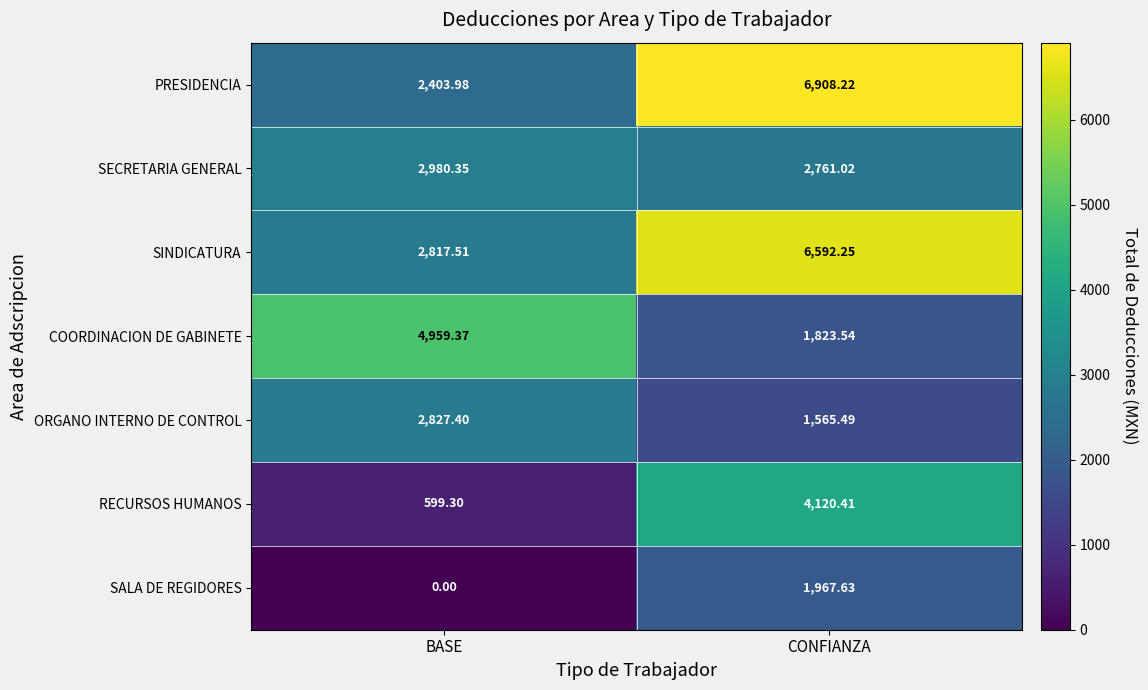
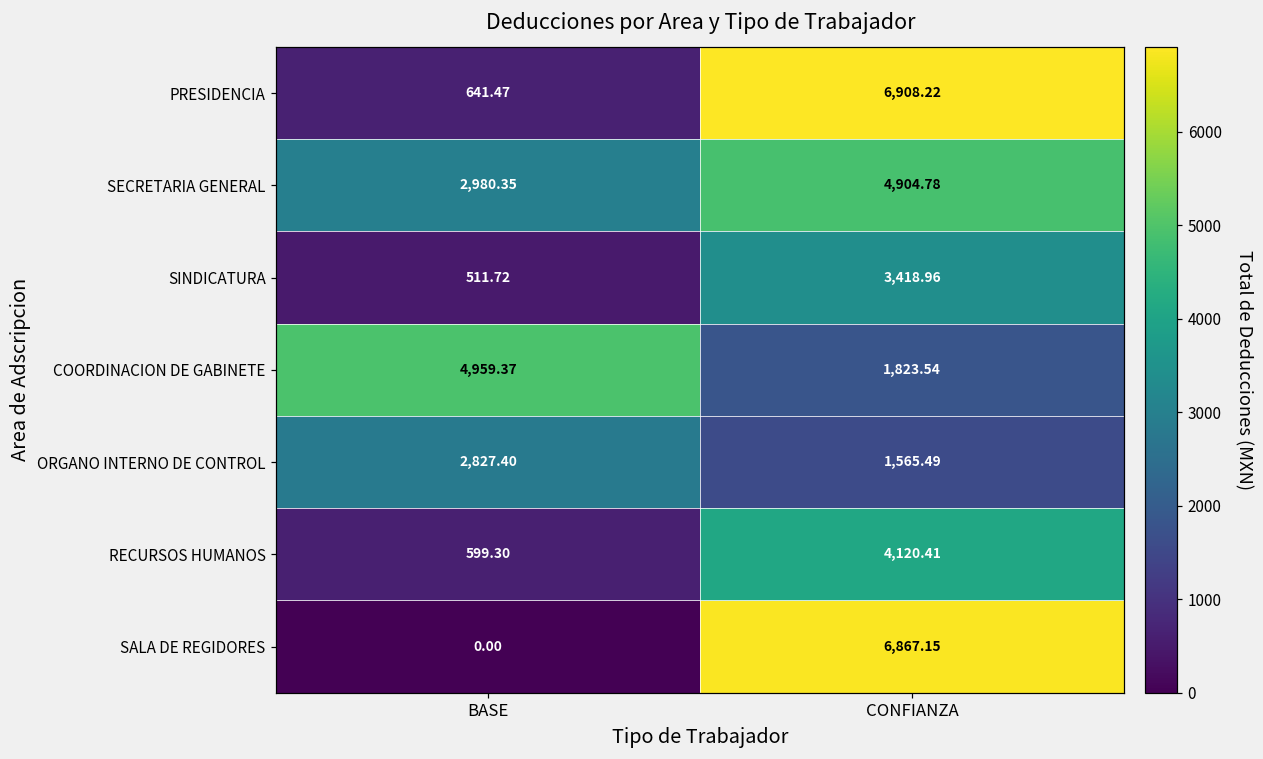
  {
    "PRESIDENCIA": {
-     "BASE": "2,403.98",
+     "BASE": "641.47",
      "CONFIANZA": "6,908.22"
    },
    "SECRETARIA GENERAL": {
      "BASE": "2,980.35",
-     "CONFIANZA": "2,761.02"
+     "CONFIANZA": "4,904.78"
    },
    "SINDICATURA": {
-     "BASE": "2,817.51",
-     "CONFIANZA": "6,592.25"
+     "BASE": "511.72",
+     "CONFIANZA": "3,418.96"
    },
    "COORDINACION DE GABINETE": {
      "BASE": "4,959.37",
      "CONFIANZA": "1,823.54"
    },
    "ORGANO INTERNO DE CONTROL": {
      "BASE": "2,827.40",
      "CONFIANZA": "1,565.49"
    },
    "RECURSOS HUMANOS": {
      "BASE": "599.30",
      "CONFIANZA": "4,120.41"
    },
    "SALA DE REGIDORES": {
      "BASE": "0.00",
-     "CONFIANZA": "1,967.63"
+     "CONFIANZA": "6,867.15"
    }
  }
